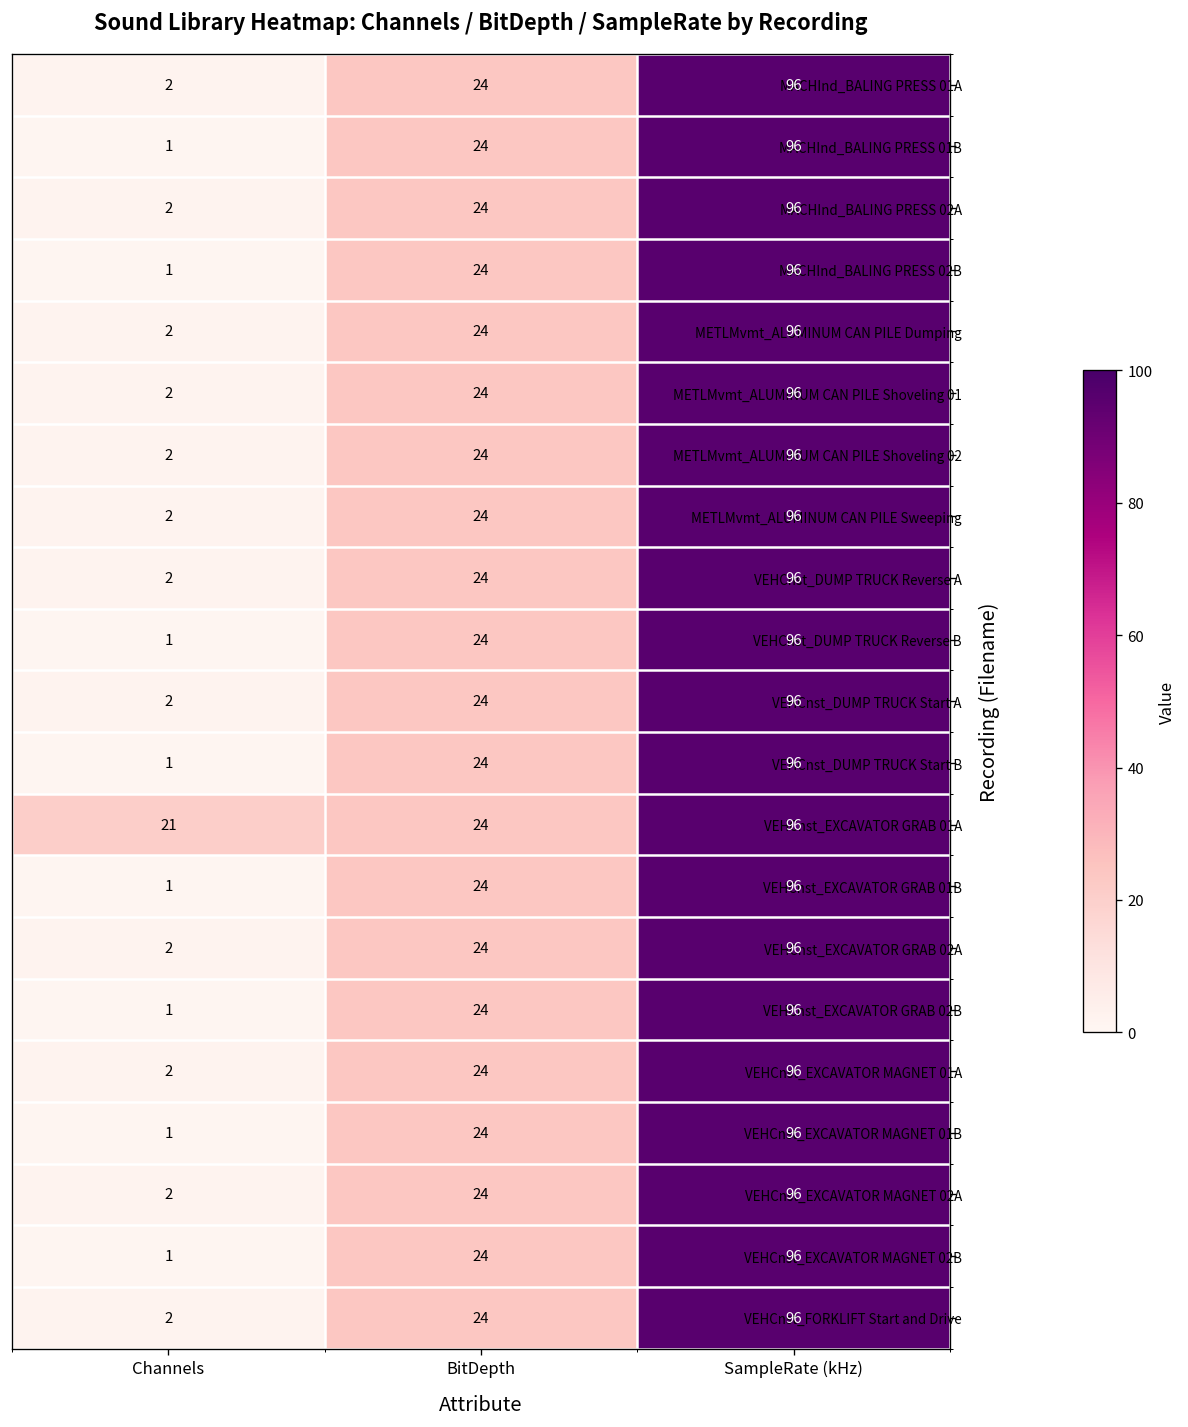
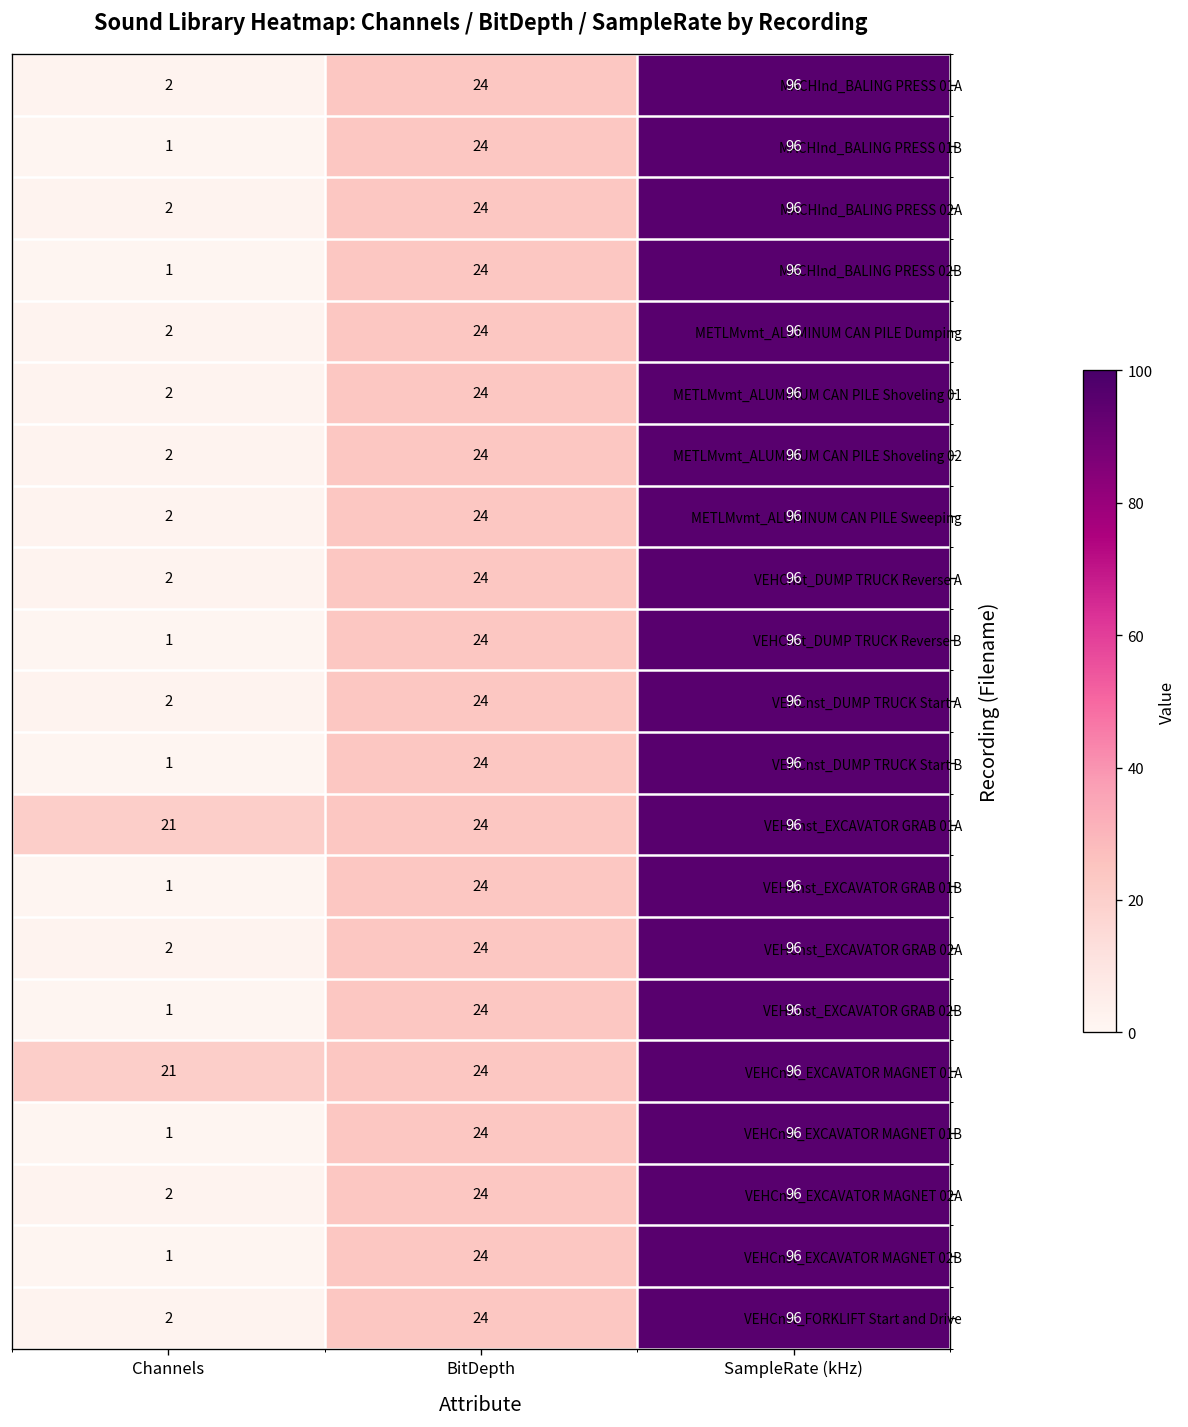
  {
    "MACHInd_BALING PRESS 01A": {
      "Channels": 2,
      "BitDepth": 24,
      "SampleRate (kHz)": 96
    },
    "MACHInd_BALING PRESS 01B": {
      "Channels": 1,
      "BitDepth": 24,
      "SampleRate (kHz)": 96
    },
    "MACHInd_BALING PRESS 02A": {
      "Channels": 2,
      "BitDepth": 24,
      "SampleRate (kHz)": 96
    },
    "MACHInd_BALING PRESS 02B": {
      "Channels": 1,
      "BitDepth": 24,
      "SampleRate (kHz)": 96
    },
    "METLMvmt_ALUMINUM CAN PILE Dumping": {
      "Channels": 2,
      "BitDepth": 24,
      "SampleRate (kHz)": 96
    },
    "METLMvmt_ALUMINUM CAN PILE Shoveling 01": {
      "Channels": 2,
      "BitDepth": 24,
      "SampleRate (kHz)": 96
    },
    "METLMvmt_ALUMINUM CAN PILE Shoveling 02": {
      "Channels": 2,
      "BitDepth": 24,
      "SampleRate (kHz)": 96
    },
    "METLMvmt_ALUMINUM CAN PILE Sweeping": {
      "Channels": 2,
      "BitDepth": 24,
      "SampleRate (kHz)": 96
    },
    "VEHCnst_DUMP TRUCK Reverse A": {
      "Channels": 2,
      "BitDepth": 24,
      "SampleRate (kHz)": 96
    },
    "VEHCnst_DUMP TRUCK Reverse B": {
      "Channels": 1,
      "BitDepth": 24,
      "SampleRate (kHz)": 96
    },
    "VEHCnst_DUMP TRUCK Start A": {
      "Channels": 2,
      "BitDepth": 24,
      "SampleRate (kHz)": 96
    },
    "VEHCnst_DUMP TRUCK Start B": {
      "Channels": 1,
      "BitDepth": 24,
      "SampleRate (kHz)": 96
    },
    "VEHCnst_EXCAVATOR GRAB 01A": {
      "Channels": 21,
      "BitDepth": 24,
      "SampleRate (kHz)": 96
    },
    "VEHCnst_EXCAVATOR GRAB 01B": {
      "Channels": 1,
      "BitDepth": 24,
      "SampleRate (kHz)": 96
    },
    "VEHCnst_EXCAVATOR GRAB 02A": {
      "Channels": 2,
      "BitDepth": 24,
      "SampleRate (kHz)": 96
    },
    "VEHCnst_EXCAVATOR GRAB 02B": {
      "Channels": 1,
      "BitDepth": 24,
      "SampleRate (kHz)": 96
    },
    "VEHCnst_EXCAVATOR MAGNET 01A": {
-     "Channels": 2,
+     "Channels": 21,
      "BitDepth": 24,
      "SampleRate (kHz)": 96
    },
    "VEHCnst_EXCAVATOR MAGNET 01B": {
      "Channels": 1,
      "BitDepth": 24,
      "SampleRate (kHz)": 96
    },
    "VEHCnst_EXCAVATOR MAGNET 02A": {
      "Channels": 2,
      "BitDepth": 24,
      "SampleRate (kHz)": 96
    },
    "VEHCnst_EXCAVATOR MAGNET 02B": {
      "Channels": 1,
      "BitDepth": 24,
      "SampleRate (kHz)": 96
    },
    "VEHCnst_FORKLIFT Start and Drive": {
      "Channels": 2,
      "BitDepth": 24,
      "SampleRate (kHz)": 96
    }
  }
